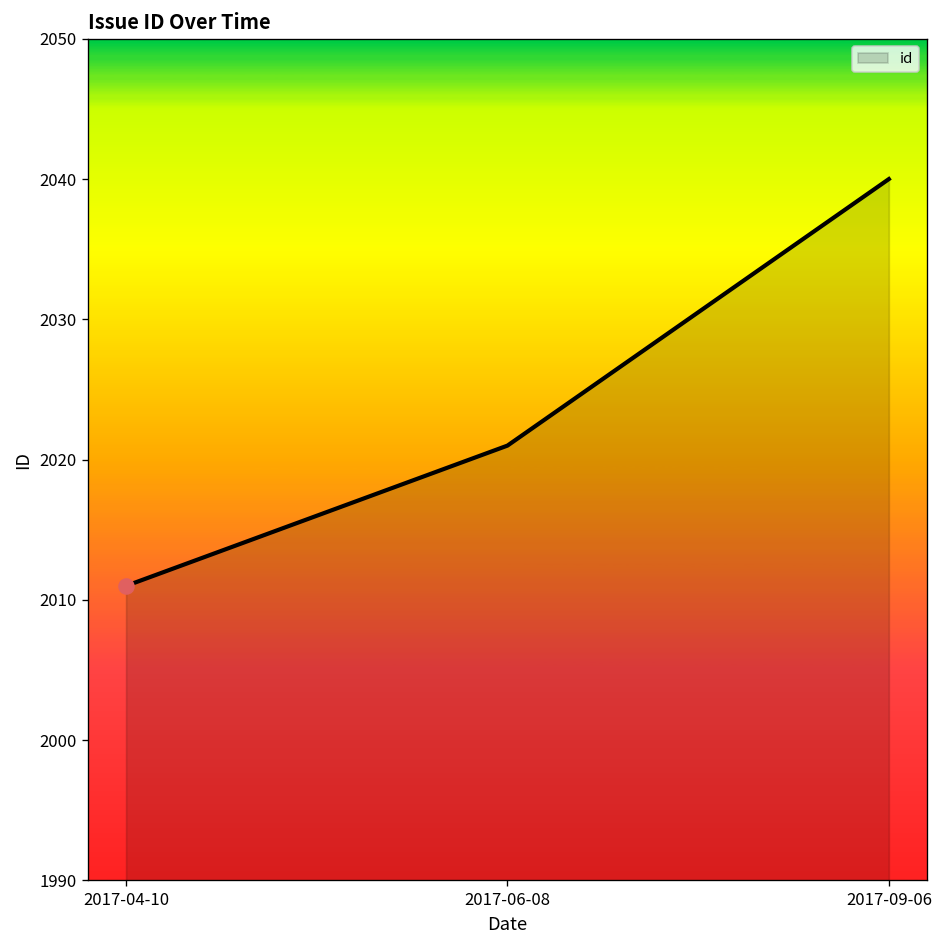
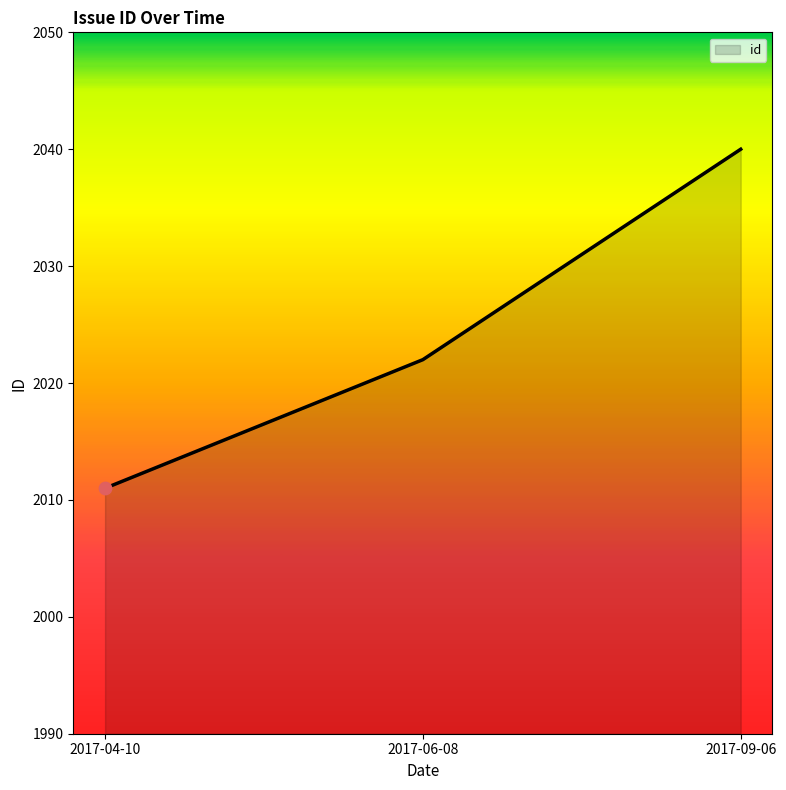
  {
    "id": {
-     "2017-06-08": 2021,
+     "2017-06-08": 2022,
      "2017-09-06": 2040
    }
  }
